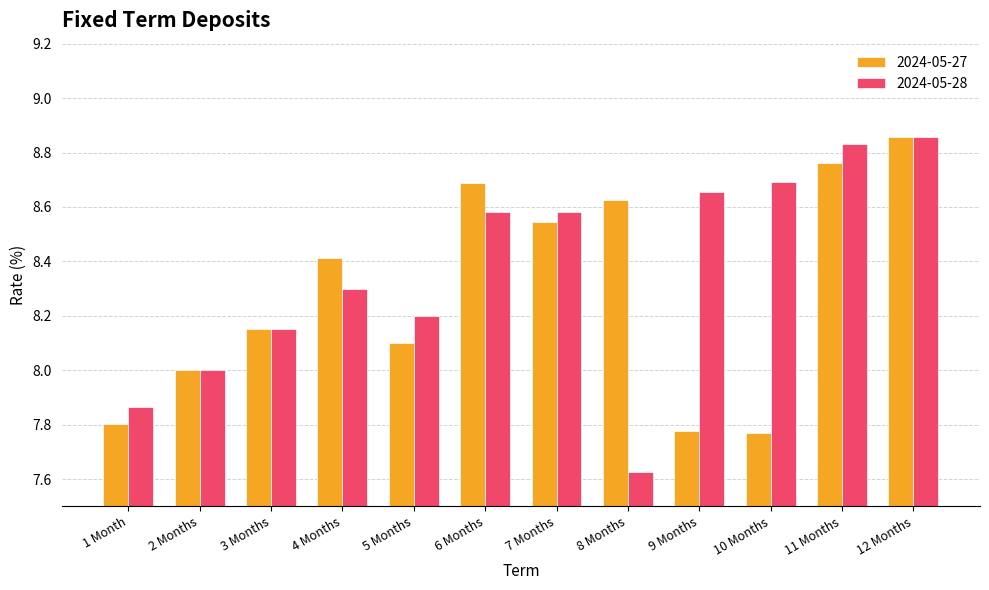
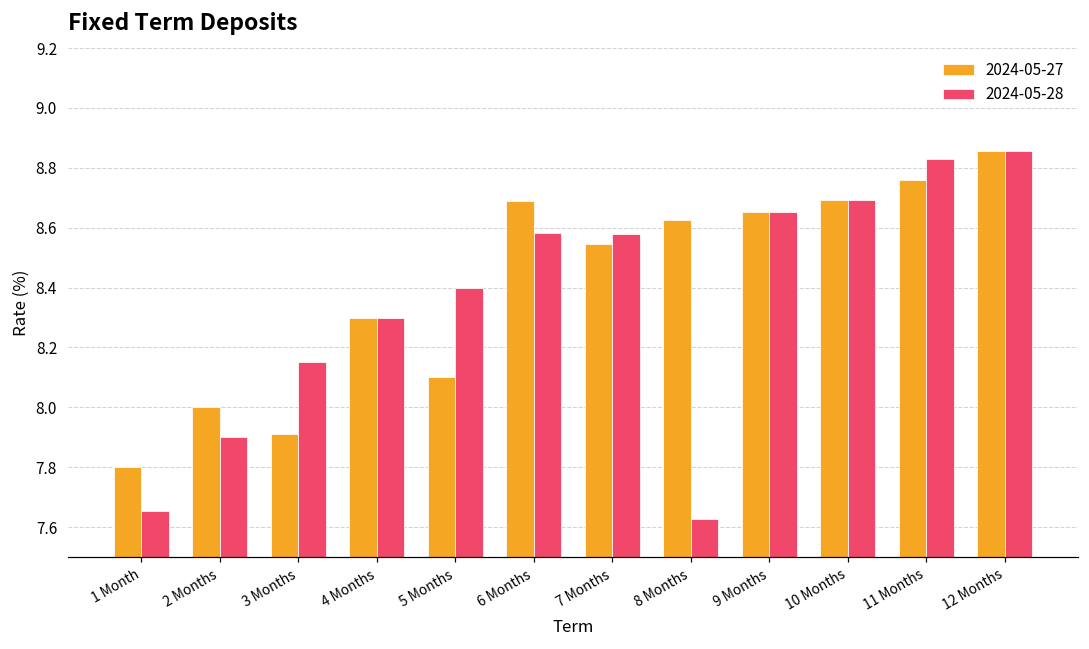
  {
    "2024-05-27": {
      "1 Month": 7.80,
      "2 Months": 8.00,
-     "3 Months": 8.15,
-     "4 Months": 8.41,
+     "3 Months": 7.91,
+     "4 Months": 8.30,
      "5 Months": 8.10,
      "6 Months": 8.69,
      "7 Months": 8.55,
      "8 Months": 8.63,
-     "9 Months": 7.78,
-     "10 Months": 7.77,
+     "9 Months": 8.65,
+     "10 Months": 8.69,
      "11 Months": 8.76,
      "12 Months": 8.86
    },
    "2024-05-28": {
-     "1 Month": 7.87,
-     "2 Months": 8.0,
+     "1 Month": 7.65,
+     "2 Months": 7.9,
      "3 Months": 8.15,
      "4 Months": 8.30,
-     "5 Months": 8.2,
+     "5 Months": 8.4,
      "6 Months": 8.58,
      "7 Months": 8.58,
      "8 Months": 7.63,
      "9 Months": 8.65,
      "10 Months": 8.69,
      "11 Months": 8.83,
      "12 Months": 8.86
    }
  }
